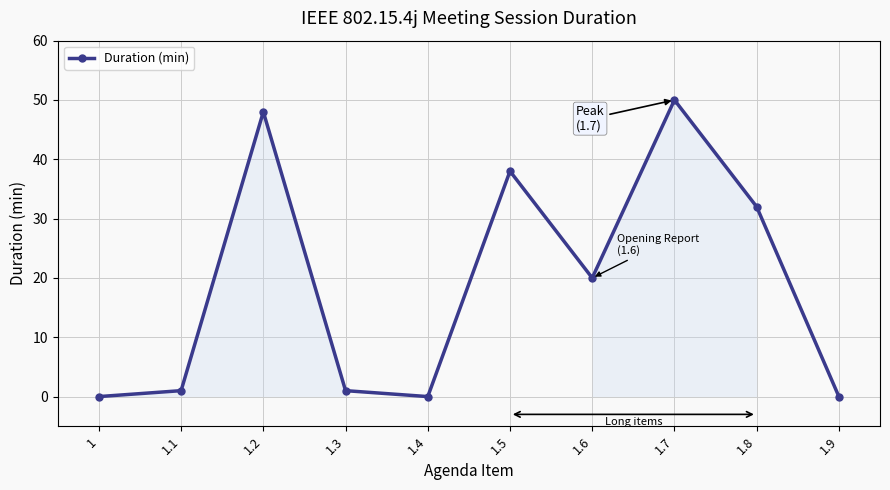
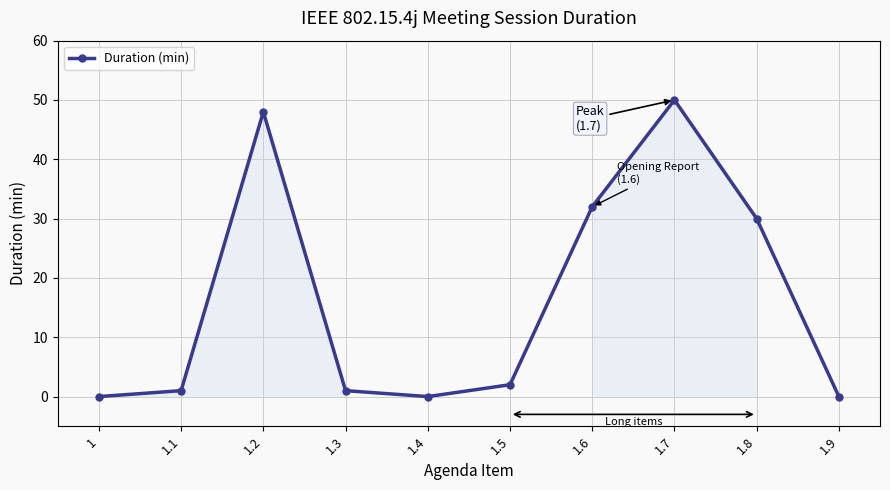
  {
    "Duration (min)": {
      "1.4": 0,
-     "1.5": 38,
-     "1.6": 20,
-     "1.8": 32,
+     "1.5": 2,
+     "1.6": 32,
+     "1.8": 30,
      "1.9": 0
    }
  }
